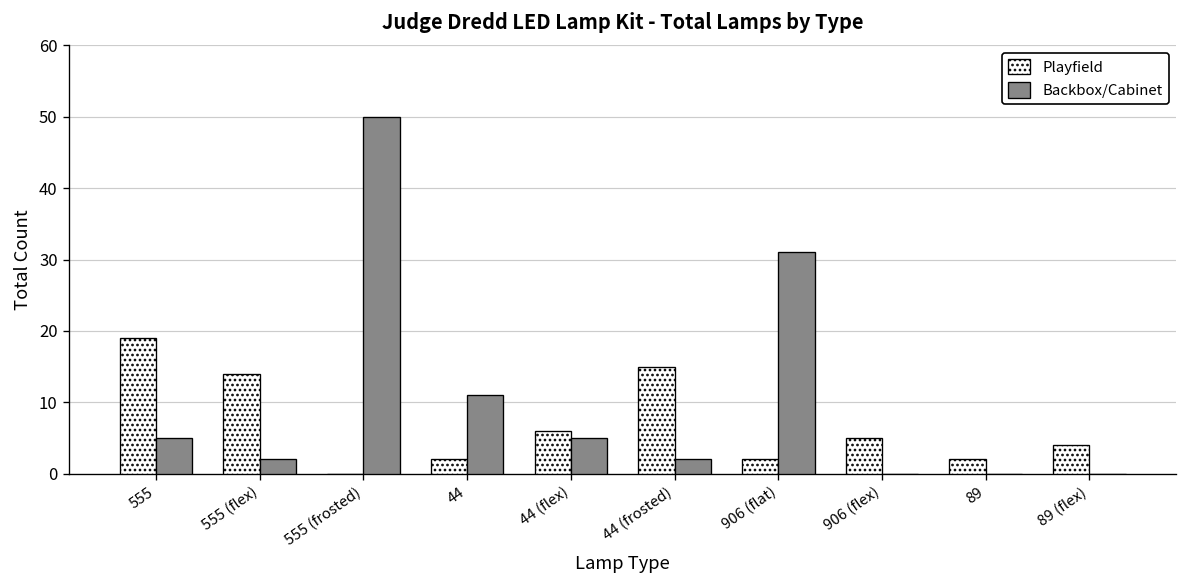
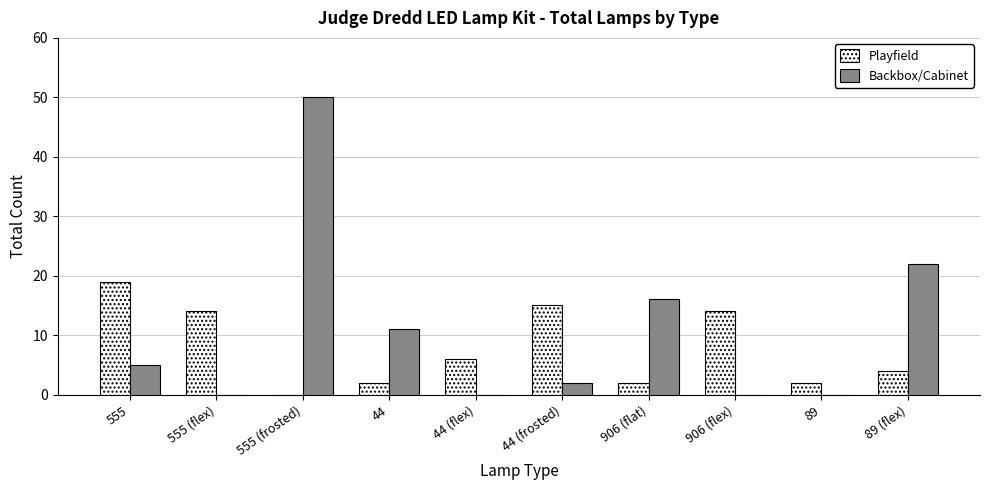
  {
    "Playfield": {
      "555": 19,
      "555 (flex)": 14,
      "555 (frosted)": 0,
      "44": 2,
      "44 (flex)": 6,
      "44 (frosted)": 15,
      "906 (flat)": 2,
-     "906 (flex)": 5,
+     "906 (flex)": 14,
      "89": 2,
      "89 (flex)": 4
    },
    "Backbox/Cabinet": {
      "555": 5,
-     "555 (flex)": 2,
+     "555 (flex)": 0,
      "555 (frosted)": 50,
      "44": 11,
-     "44 (flex)": 5,
+     "44 (flex)": 0,
      "44 (frosted)": 2,
-     "906 (flat)": 31,
+     "906 (flat)": 16,
      "906 (flex)": 0,
      "89": 0,
-     "89 (flex)": 0
+     "89 (flex)": 22
    }
  }
